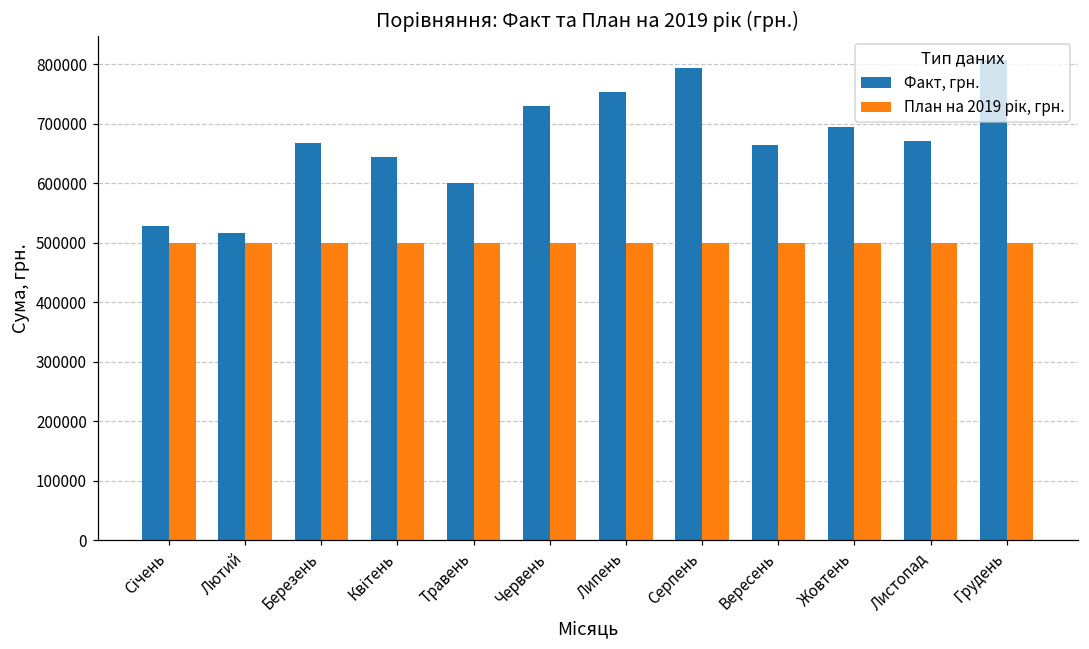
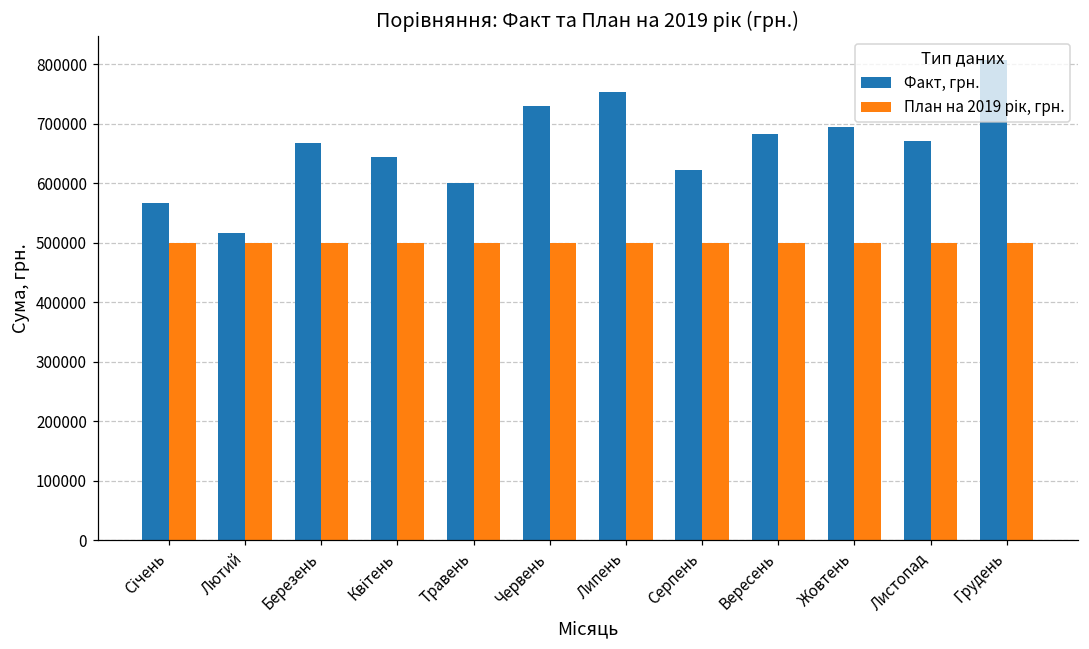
  {
    "Факт, грн.": {
-     "Січень": 530000,
+     "Січень": 570000,
      "Лютий": 520000,
      "Березень": 670000,
      "Квітень": 640000,
      "Травень": 600000,
      "Червень": 730000,
      "Липень": 750000,
-     "Серпень": 790000,
-     "Вересень": 660000,
+     "Серпень": 620000,
+     "Вересень": 680000,
      "Жовтень": 690000,
      "Листопад": 670000
    },
    "План на 2019 рік, грн.": {
      "Січень": 500000,
      "Лютий": 500000,
      "Березень": 500000,
      "Квітень": 500000,
      "Травень": 500000,
      "Червень": 500000,
      "Липень": 500000,
      "Серпень": 500000,
      "Вересень": 500000,
      "Жовтень": 500000,
      "Листопад": 500000,
      "Грудень": 500000
    }
  }
